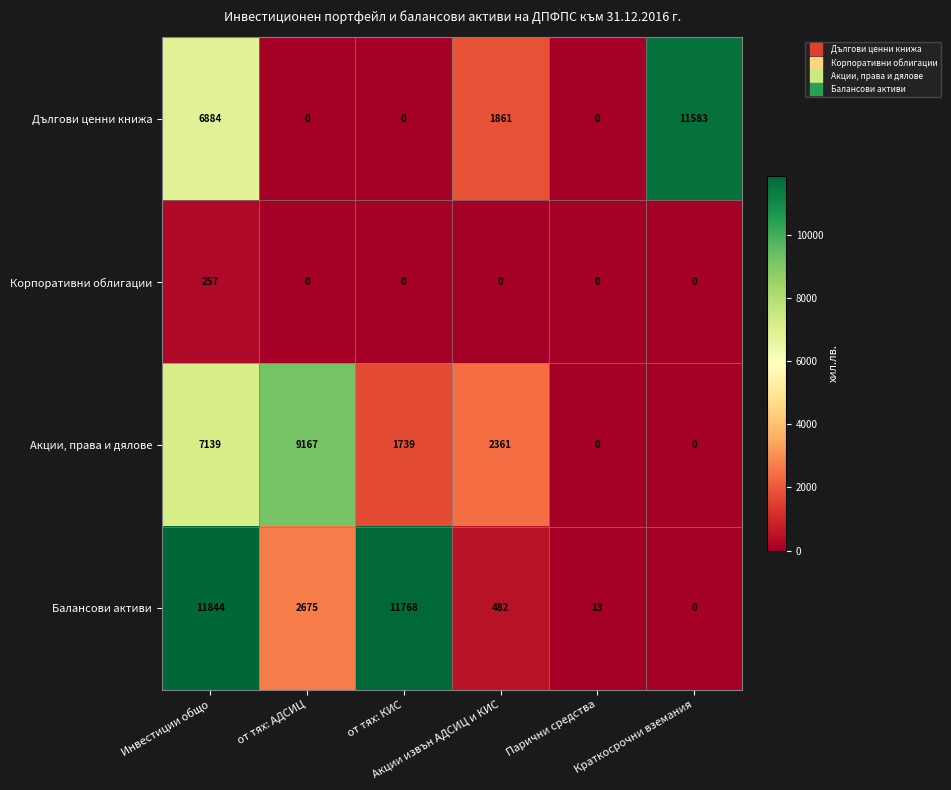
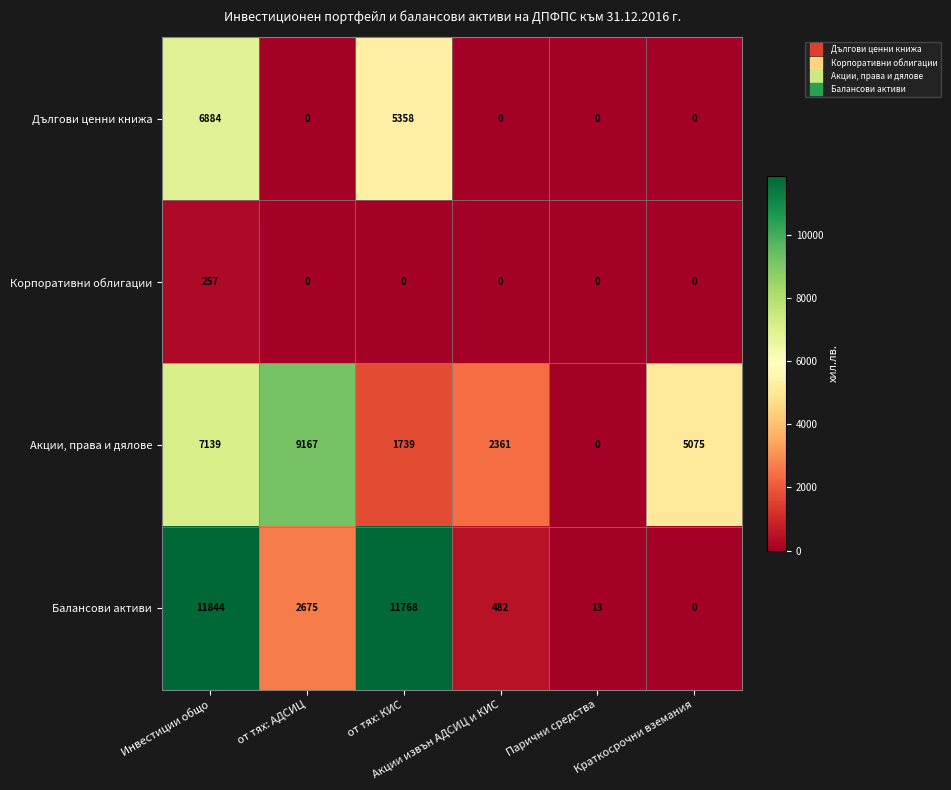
  {
    "Дългови ценни книжа": {
      "Инвестиции общо": 6884,
      "от тях: АДСИЦ": 0,
-     "от тях: КИС": 0,
-     "Акции извън АДСИЦ и КИС": 1861,
+     "от тях: КИС": 5358,
+     "Акции извън АДСИЦ и КИС": 0,
      "Парични средства": 0,
-     "Краткосрочни вземания": 11583
+     "Краткосрочни вземания": 0
    },
    "Корпоративни облигации": {
      "Инвестиции общо": 257,
      "от тях: АДСИЦ": 0,
      "от тях: КИС": 0,
      "Акции извън АДСИЦ и КИС": 0,
      "Парични средства": 0,
      "Краткосрочни вземания": 0
    },
    "Акции, права и дялове": {
      "Инвестиции общо": 7139,
      "от тях: АДСИЦ": 9167,
      "от тях: КИС": 1739,
      "Акции извън АДСИЦ и КИС": 2361,
      "Парични средства": 0,
-     "Краткосрочни вземания": 0
+     "Краткосрочни вземания": 5075
    },
    "Балансови активи": {
      "Инвестиции общо": 11844,
      "от тях: АДСИЦ": 2675,
      "от тях: КИС": 11768,
      "Акции извън АДСИЦ и КИС": 482,
      "Парични средства": 13,
      "Краткосрочни вземания": 0
    }
  }
